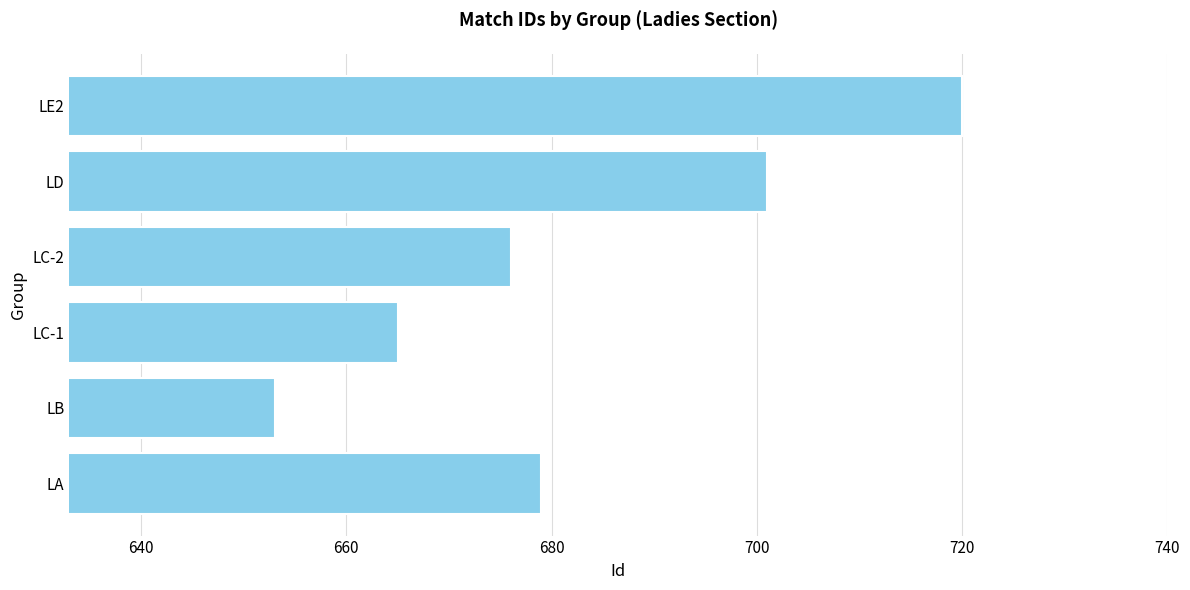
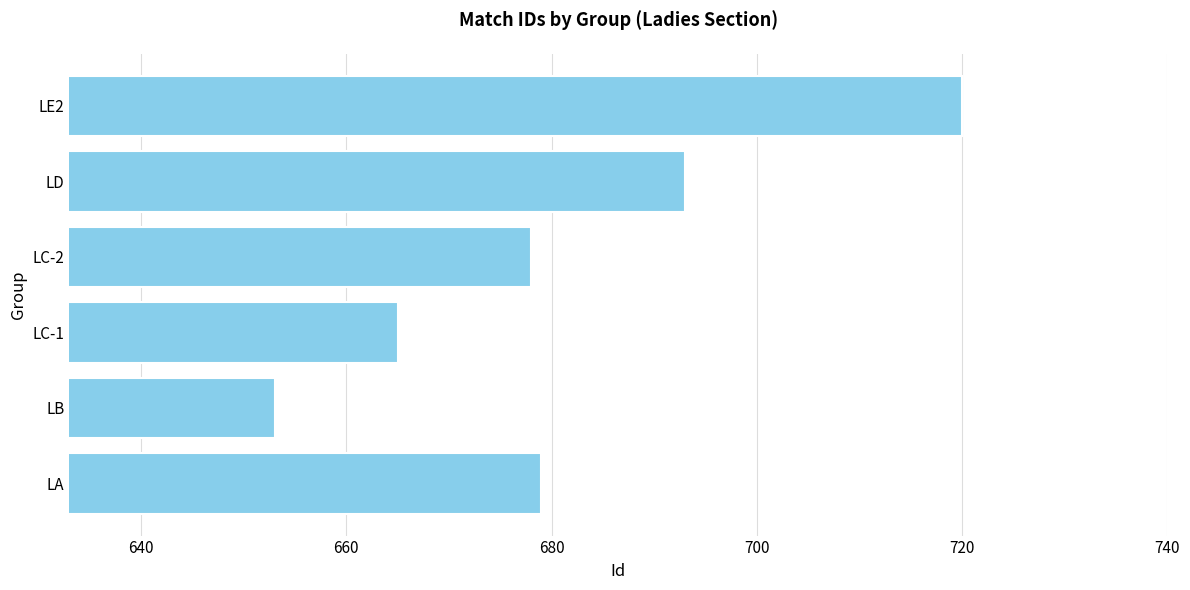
  {
    "LE2": 720,
-   "LD": 701,
-   "LC-2": 676,
+   "LD": 693,
+   "LC-2": 678,
    "LC-1": 665,
    "LB": 653,
    "LA": 679
  }
